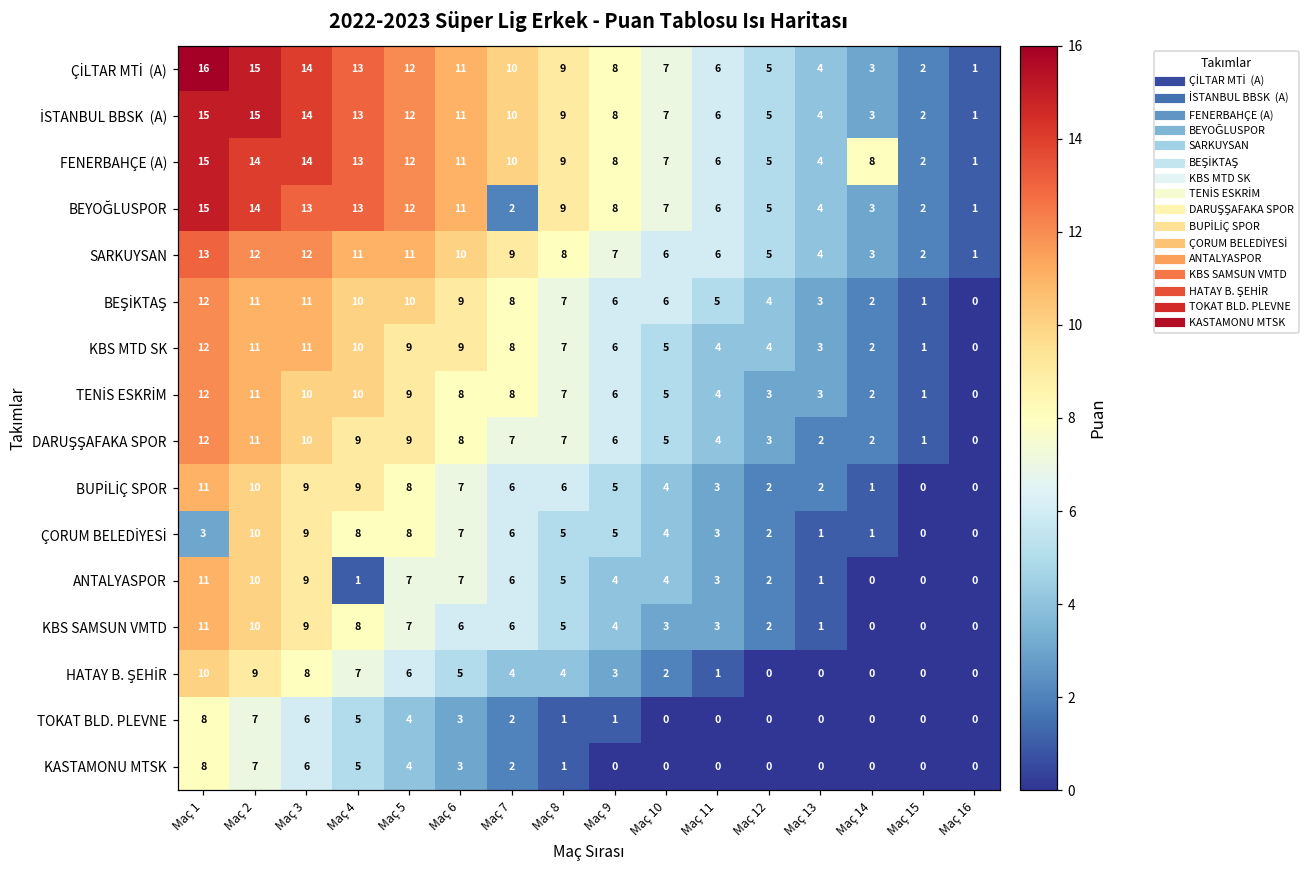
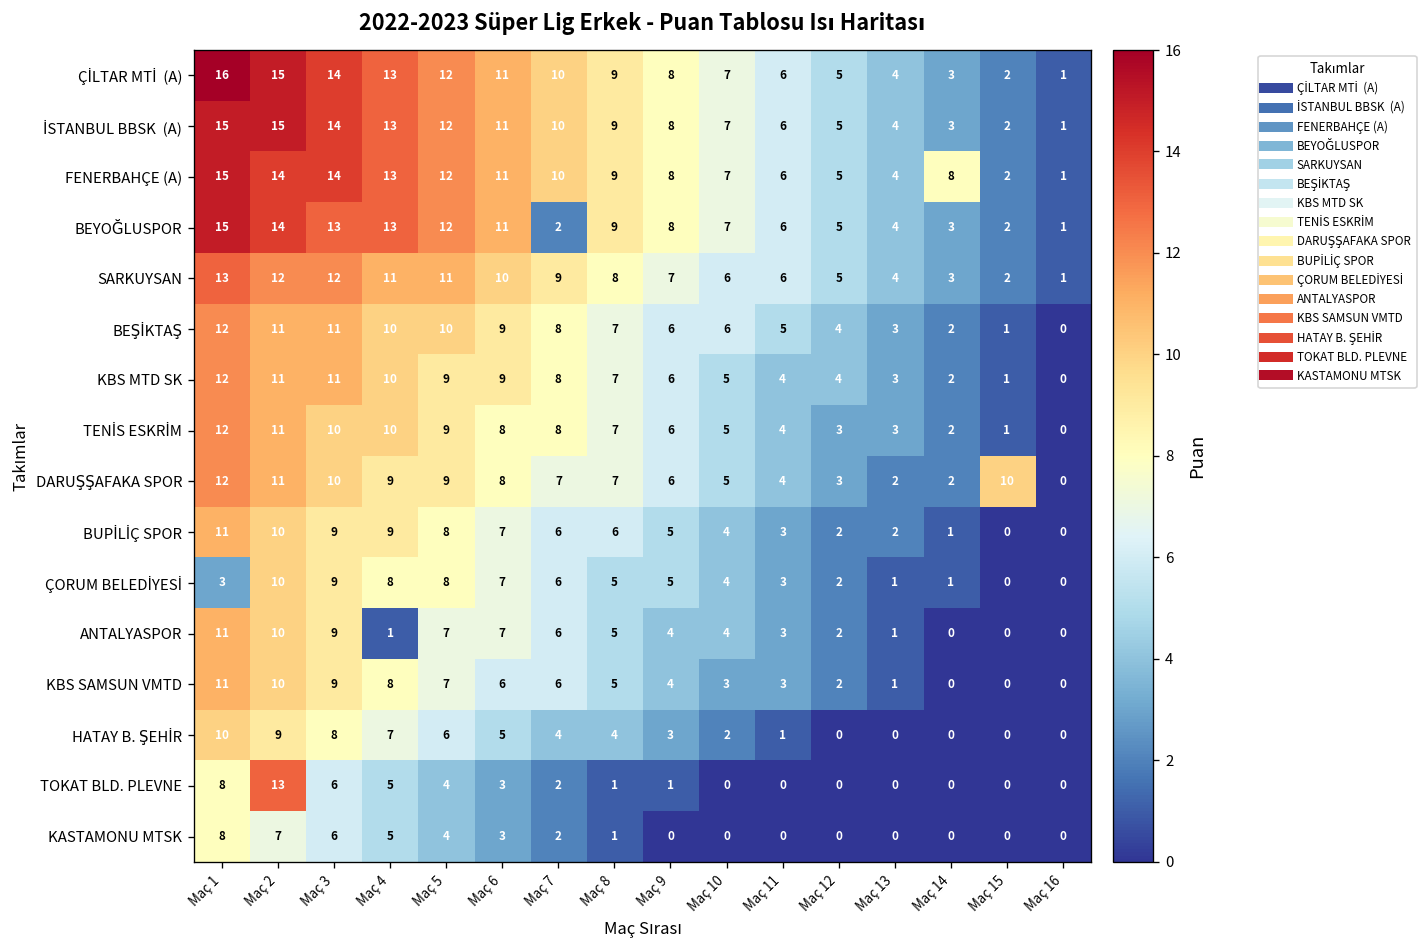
  {
    "DARUŞŞAFAKA SPOR": {
      "Maç 1": 12,
      "Maç 2": 11,
      "Maç 3": 10,
      "Maç 4": 9,
      "Maç 5": 9,
      "Maç 6": 8,
      "Maç 7": 7,
      "Maç 8": 7,
      "Maç 9": 6,
      "Maç 10": 5,
      "Maç 11": 4,
      "Maç 12": 3,
      "Maç 13": 2,
      "Maç 14": 2,
-     "Maç 15": 1,
+     "Maç 15": 10,
      "Maç 16": 0
    },
    "TOKAT BLD. PLEVNE": {
      "Maç 1": 8,
-     "Maç 2": 7,
+     "Maç 2": 13,
      "Maç 3": 6,
      "Maç 4": 5,
      "Maç 5": 4,
      "Maç 6": 3,
      "Maç 7": 2,
      "Maç 8": 1,
      "Maç 9": 1,
      "Maç 10": 0,
      "Maç 11": 0,
      "Maç 12": 0,
      "Maç 13": 0,
      "Maç 14": 0,
      "Maç 15": 0,
      "Maç 16": 0
    }
  }
